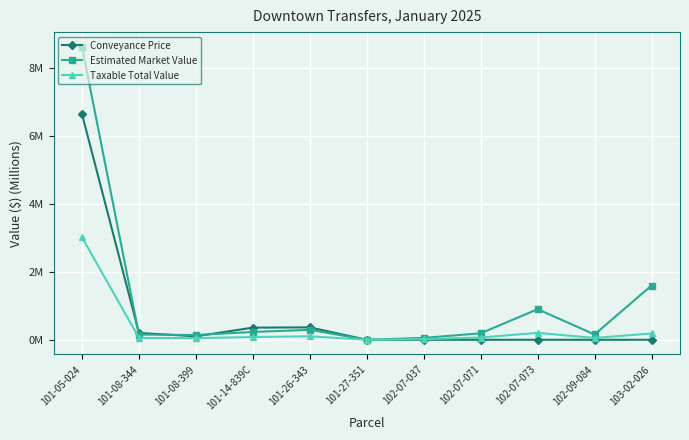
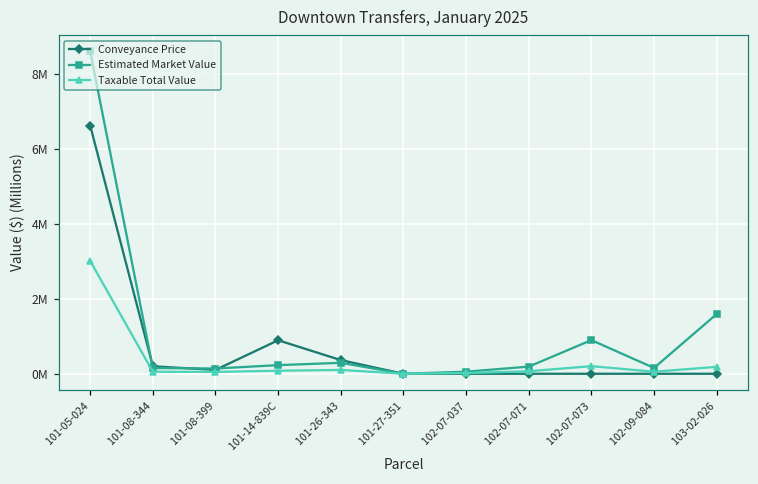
  {
    "Conveyance Price": {
      "101-05-024": 6600000,
-     "101-14-839C": 400000,
+     "101-14-839C": 900000,
      "102-07-073": 0,
      "103-02-026": 0
    },
    "Estimated Market Value": {
      "101-14-839C": 200000,
      "102-07-071": 200000,
      "102-07-073": 900000,
      "102-09-084": 200000,
      "103-02-026": 1600000
    },
    "Taxable Total Value": {
      "101-05-024": 3000000,
      "101-08-344": 100000,
      "101-14-839C": 100000,
      "101-26-343": 100000,
      "102-07-073": 200000,
      "103-02-026": 200000
    }
  }
